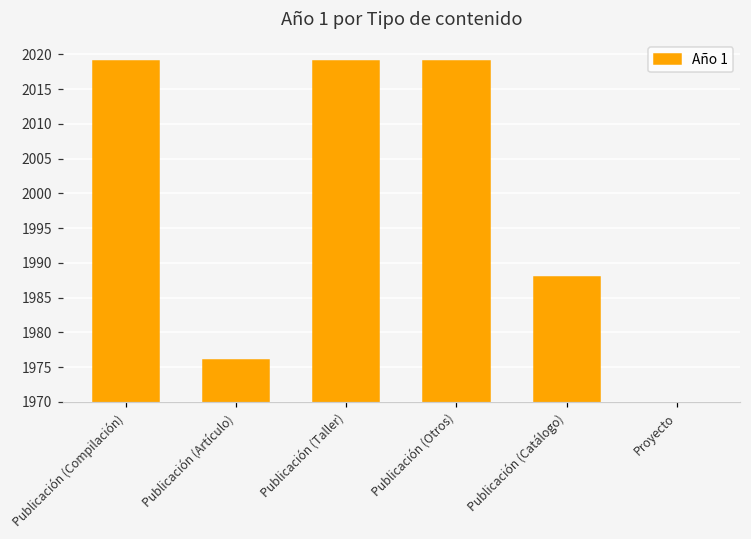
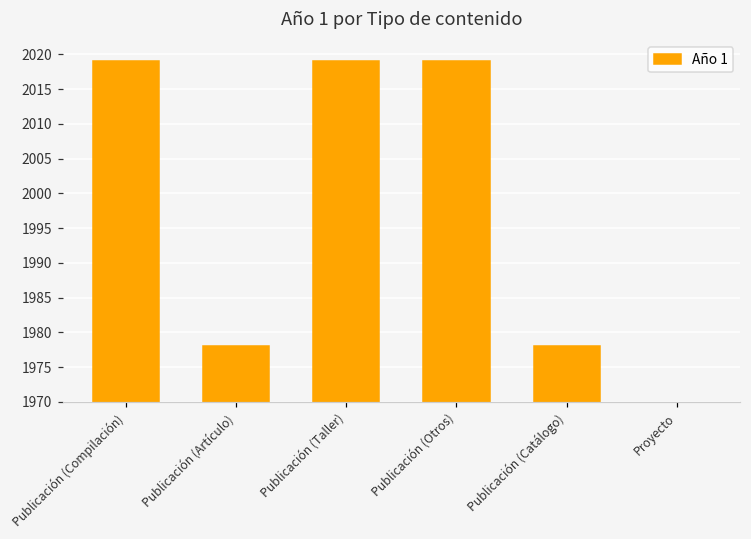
  {
    "Publicación (Compilación)": 2019,
-   "Publicación (Artículo)": 1976,
+   "Publicación (Artículo)": 1978,
    "Publicación (Taller)": 2019,
    "Publicación (Otros)": 2019,
-   "Publicación (Catálogo)": 1988
+   "Publicación (Catálogo)": 1978
  }
